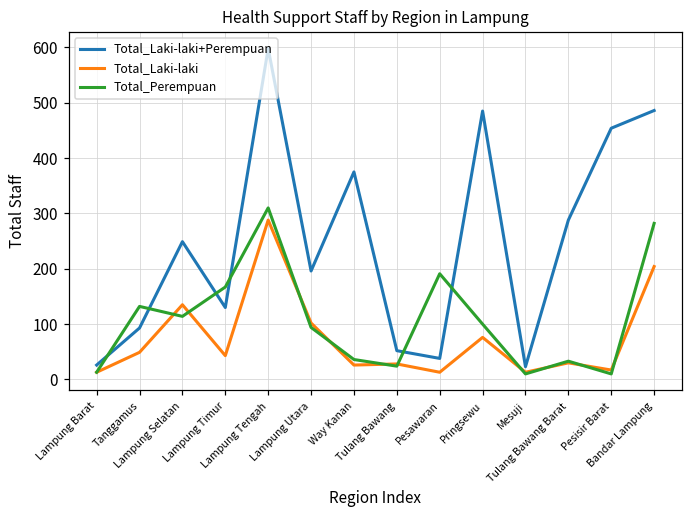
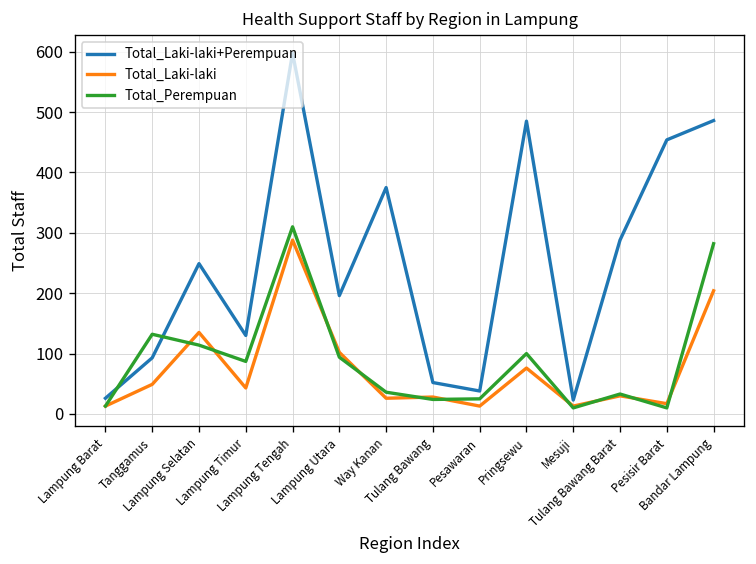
  {
    "Total_Laki-laki+Perempuan": {
      "Lampung Barat": 30,
      "Tanggamus": 90,
      "Lampung Selatan": 250,
      "Lampung Timur": 130,
      "Lampung Utara": 200,
      "Way Kanan": 380,
      "Tulang Bawang": 50,
      "Pesawaran": 40,
      "Pringsewu": 490,
      "Mesuji": 20,
      "Tulang Bawang Barat": 290,
      "Pesisir Barat": 450,
      "Bandar Lampung": 490
    },
    "Total_Laki-laki": {
      "Tanggamus": 50,
      "Lampung Selatan": 140,
      "Lampung Timur": 40,
      "Lampung Tengah": 290,
      "Lampung Utara": 100,
      "Way Kanan": 30,
      "Pesawaran": 10,
      "Pringsewu": 80,
      "Pesisir Barat": 20,
      "Bandar Lampung": 200
    },
    "Total_Perempuan": {
      "Tanggamus": 130,
      "Lampung Selatan": 110,
-     "Lampung Timur": 170,
+     "Lampung Timur": 90,
      "Lampung Tengah": 310,
      "Lampung Utara": 90,
      "Way Kanan": 40,
-     "Pesawaran": 190,
+     "Pesawaran": 30,
      "Pringsewu": 100,
      "Pesisir Barat": 10,
      "Bandar Lampung": 280
    }
  }
